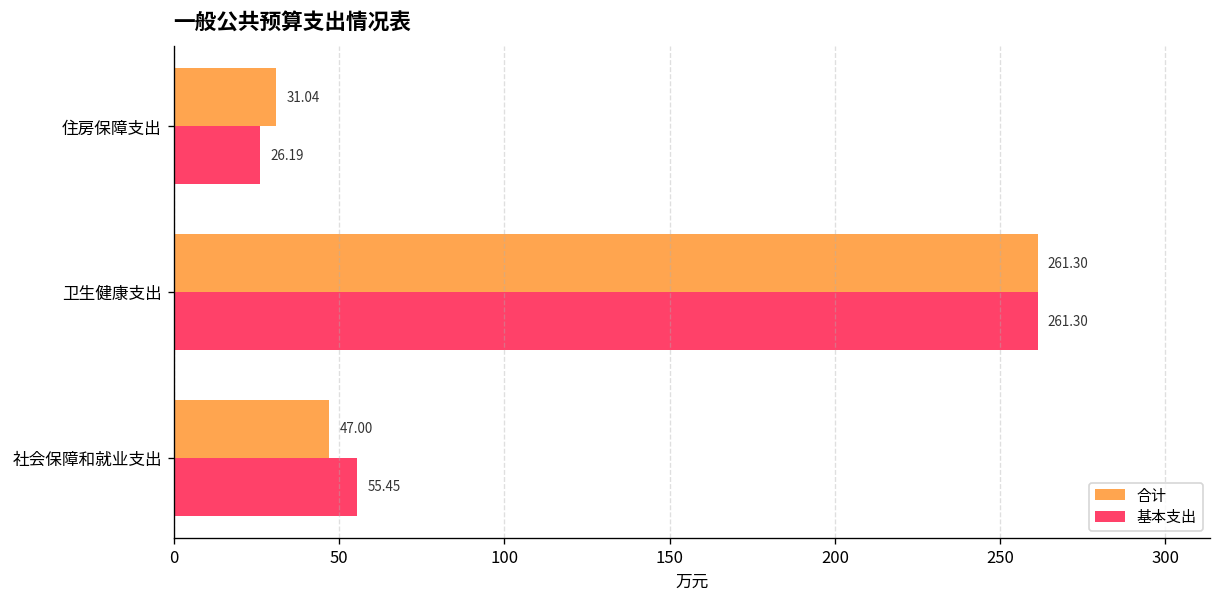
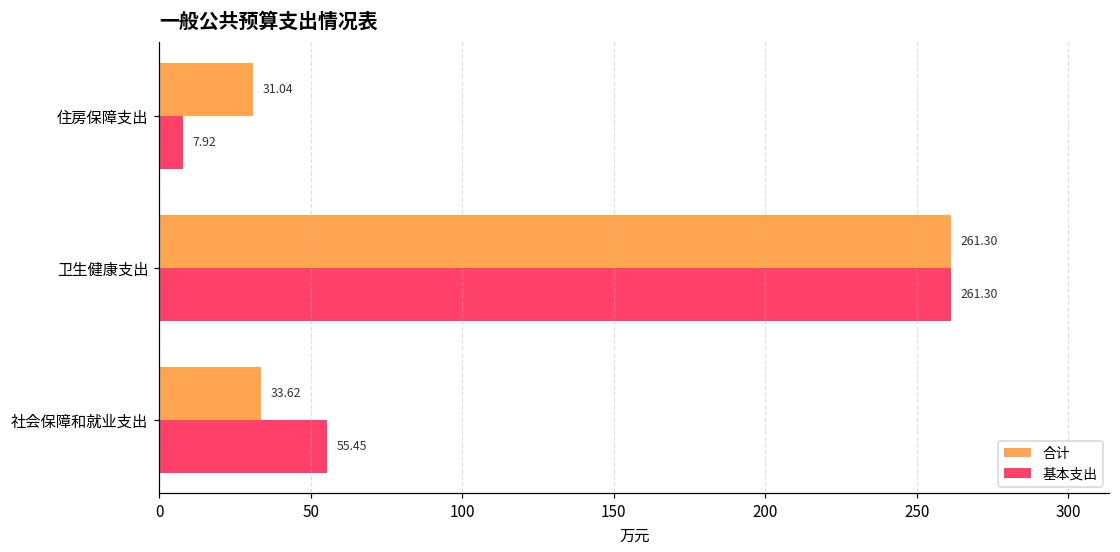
  {
    "合计": {
      "住房保障支出": 31.04,
      "卫生健康支出": 261.30,
-     "社会保障和就业支出": 47.00
+     "社会保障和就业支出": 33.62
    },
    "基本支出": {
-     "住房保障支出": 26.19,
+     "住房保障支出": 7.92,
      "卫生健康支出": 261.30,
      "社会保障和就业支出": 55.45
    }
  }
